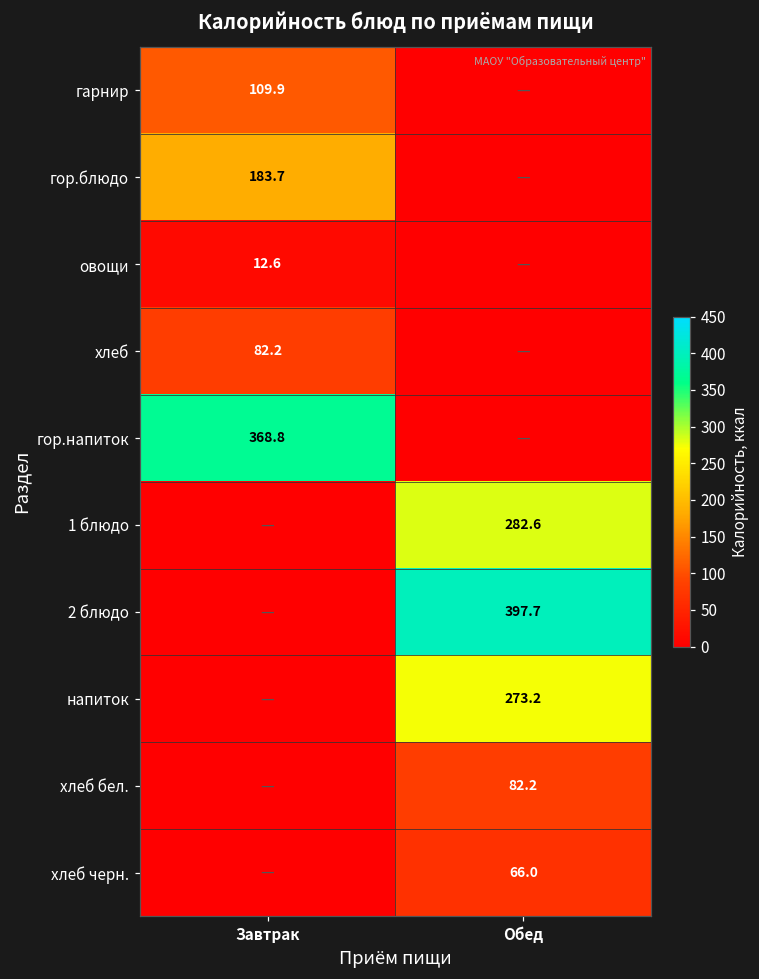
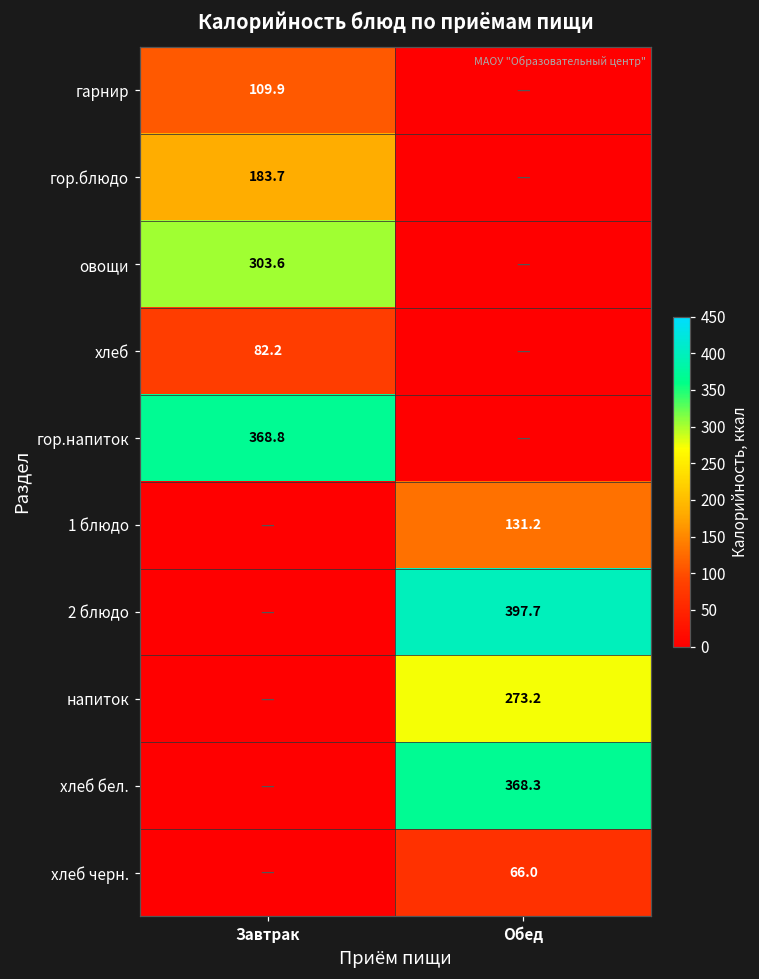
  {
    "гарнир": {
      "Завтрак": 109.9
    },
    "гор.блюдо": {
      "Завтрак": 183.7
    },
    "овощи": {
-     "Завтрак": 12.6
+     "Завтрак": 303.6
    },
    "хлеб": {
      "Завтрак": 82.2
    },
    "гор.напиток": {
      "Завтрак": 368.8
    },
    "1 блюдо": {
-     "Обед": 282.6
+     "Обед": 131.2
    },
    "2 блюдо": {
      "Обед": 397.7
    },
    "напиток": {
      "Обед": 273.2
    },
    "хлеб бел.": {
-     "Обед": 82.2
+     "Обед": 368.3
    },
    "хлеб черн.": {
      "Обед": 66.0
    }
  }
